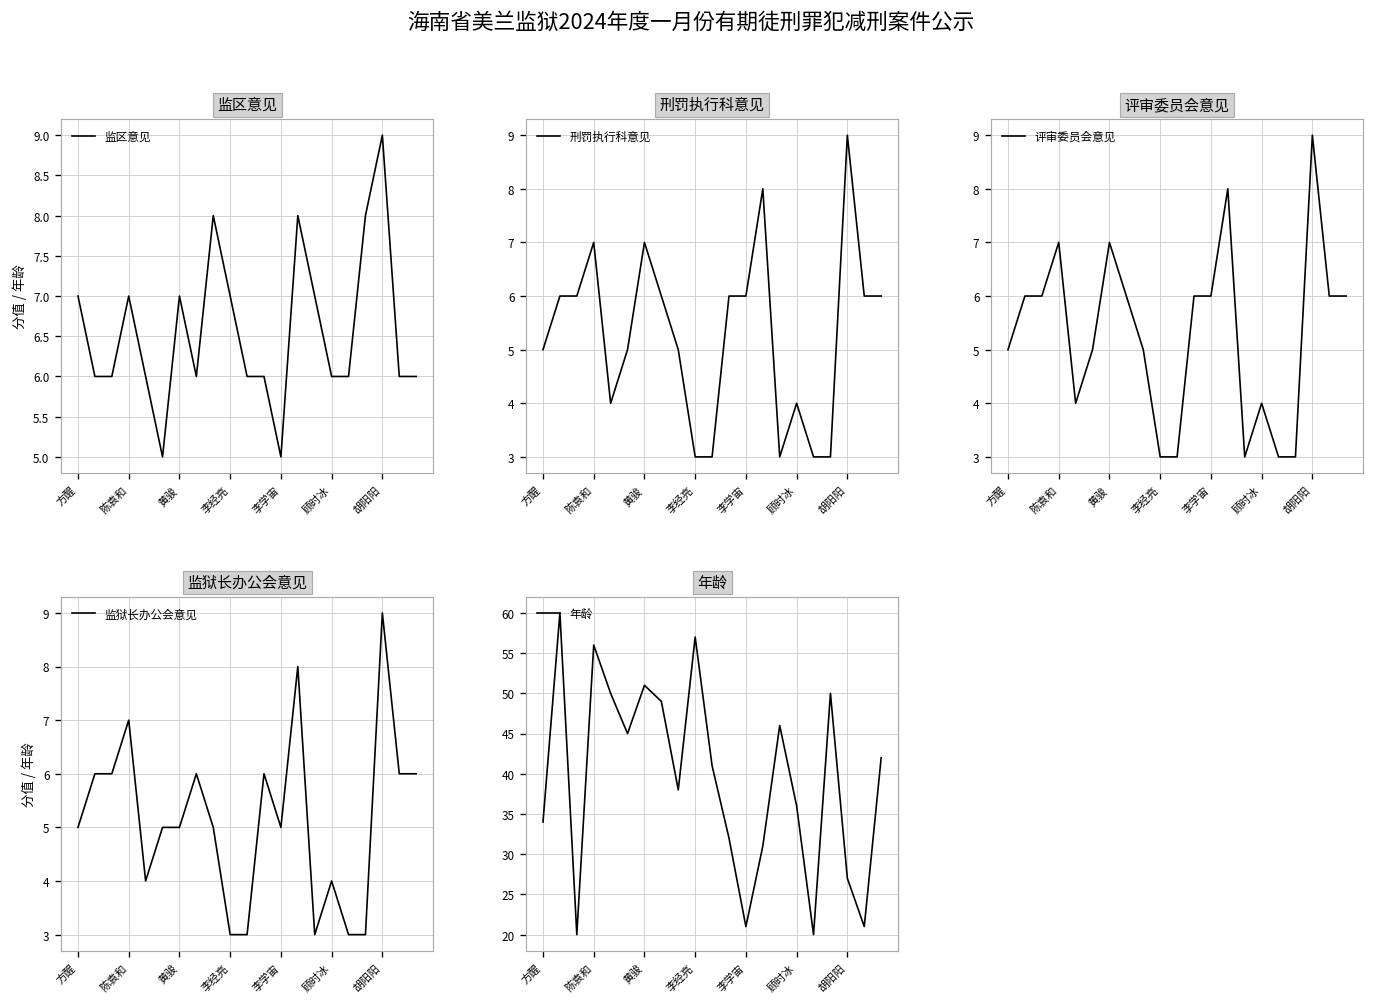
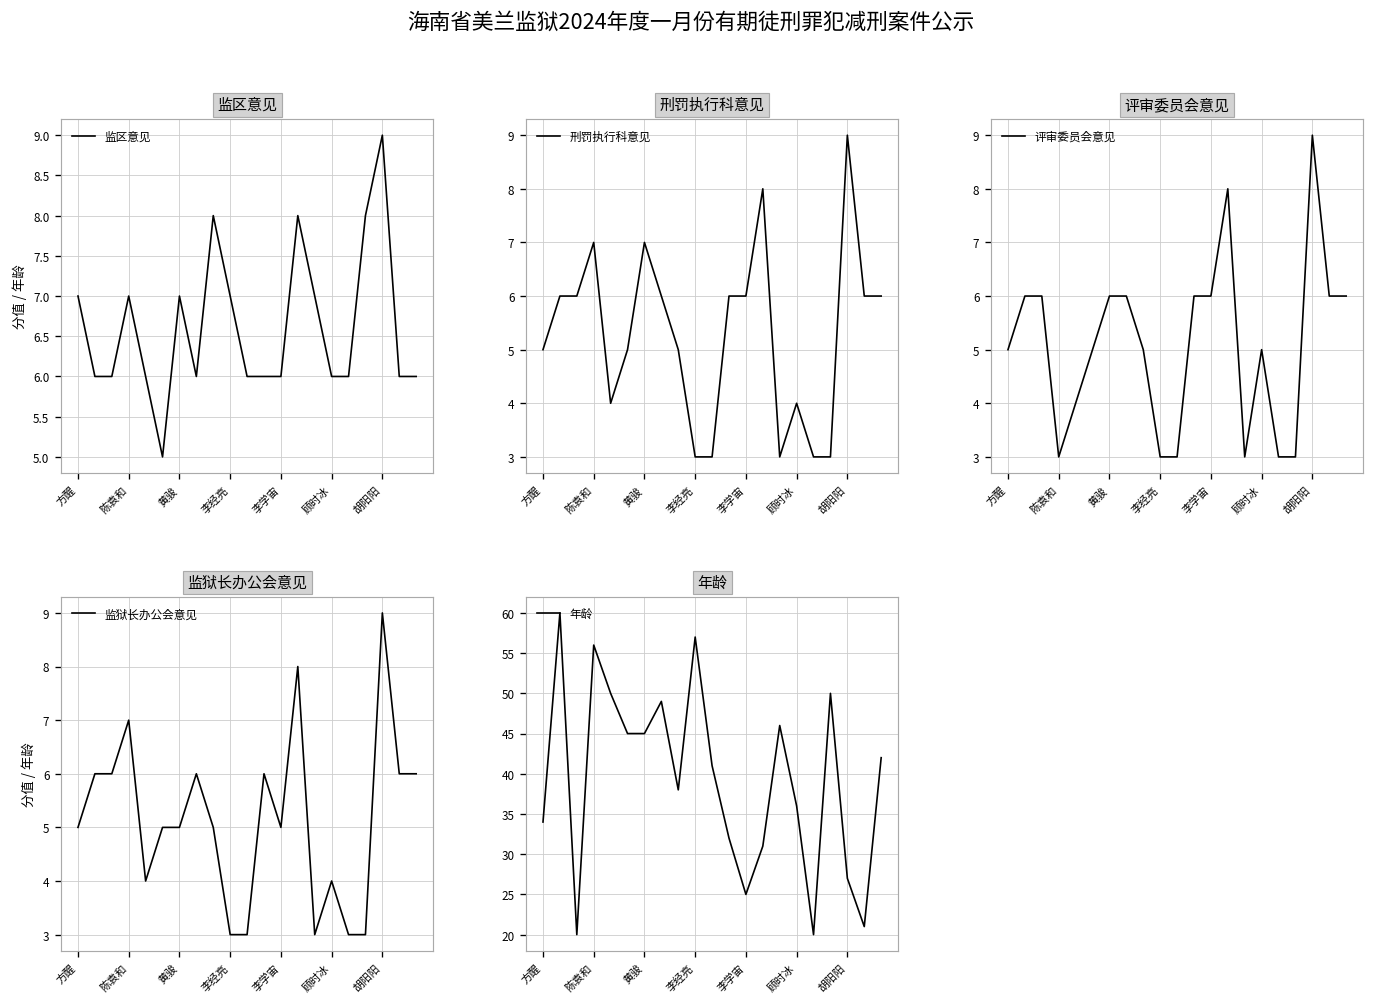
  {
    "监区意见": {
      "方醒": 7,
      "陈袁和": 7,
      "黄骏": 7,
      "李经亮": 7,
-     "李学宙": 5,
+     "李学宙": 6,
      "顾时冰": 6,
      "胡阳阳": 9
    },
    "刑罚执行科意见": {
      "方醒": 5.0,
      "陈袁和": 7.0,
      "黄骏": 7.0,
      "李经亮": 3.0,
      "李学宙": 6.0,
      "顾时冰": 4.0,
      "胡阳阳": 9.0
    },
    "评审委员会意见": {
      "方醒": 5,
-     "陈袁和": 7,
-     "黄骏": 7,
+     "陈袁和": 3,
+     "黄骏": 6,
      "李经亮": 3,
      "李学宙": 6,
-     "顾时冰": 4,
+     "顾时冰": 5,
      "胡阳阳": 9
    },
    "监狱长办公会意见": {
      "方醒": 5.0,
      "陈袁和": 7.0,
      "黄骏": 5.0,
      "李经亮": 3.0,
      "李学宙": 5.0,
      "顾时冰": 4.0,
      "胡阳阳": 9.0
    },
    "年龄": {
      "方醒": 34,
      "陈袁和": 56,
-     "黄骏": 51,
+     "黄骏": 45,
      "李经亮": 57,
-     "李学宙": 21,
+     "李学宙": 25,
      "顾时冰": 36,
      "胡阳阳": 27
    }
  }
